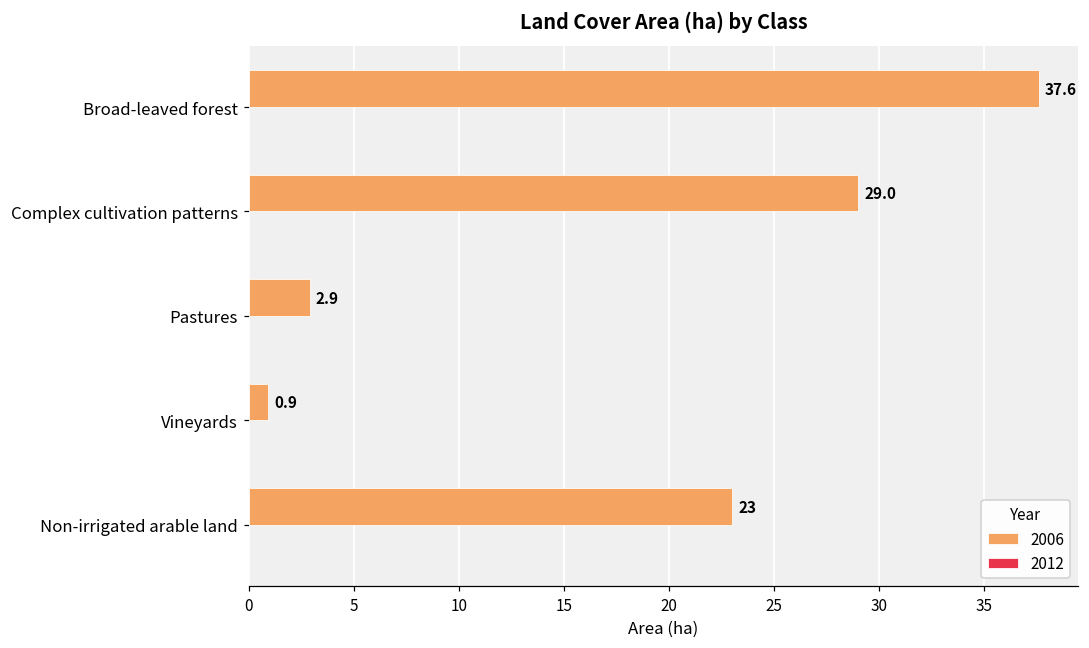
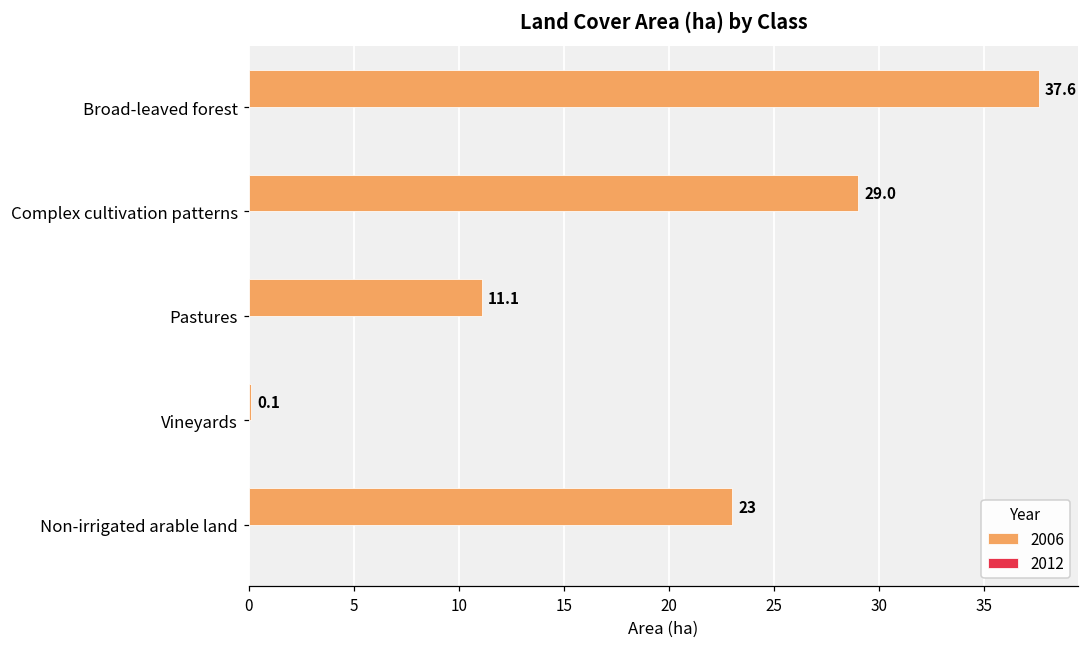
  {
    "2006": {
      "Broad-leaved forest": 37.6,
      "Complex cultivation patterns": 29.0,
-     "Pastures": 2.9,
-     "Vineyards": 0.9,
+     "Pastures": 11.1,
+     "Vineyards": 0.1,
      "Non-irrigated arable land": 23
    },
    "2012": {
      "Broad-leaved forest": 0.0,
      "Complex cultivation patterns": 0.0,
      "Pastures": 0.0,
      "Vineyards": 0.0,
      "Non-irrigated arable land": 0.0
    }
  }
